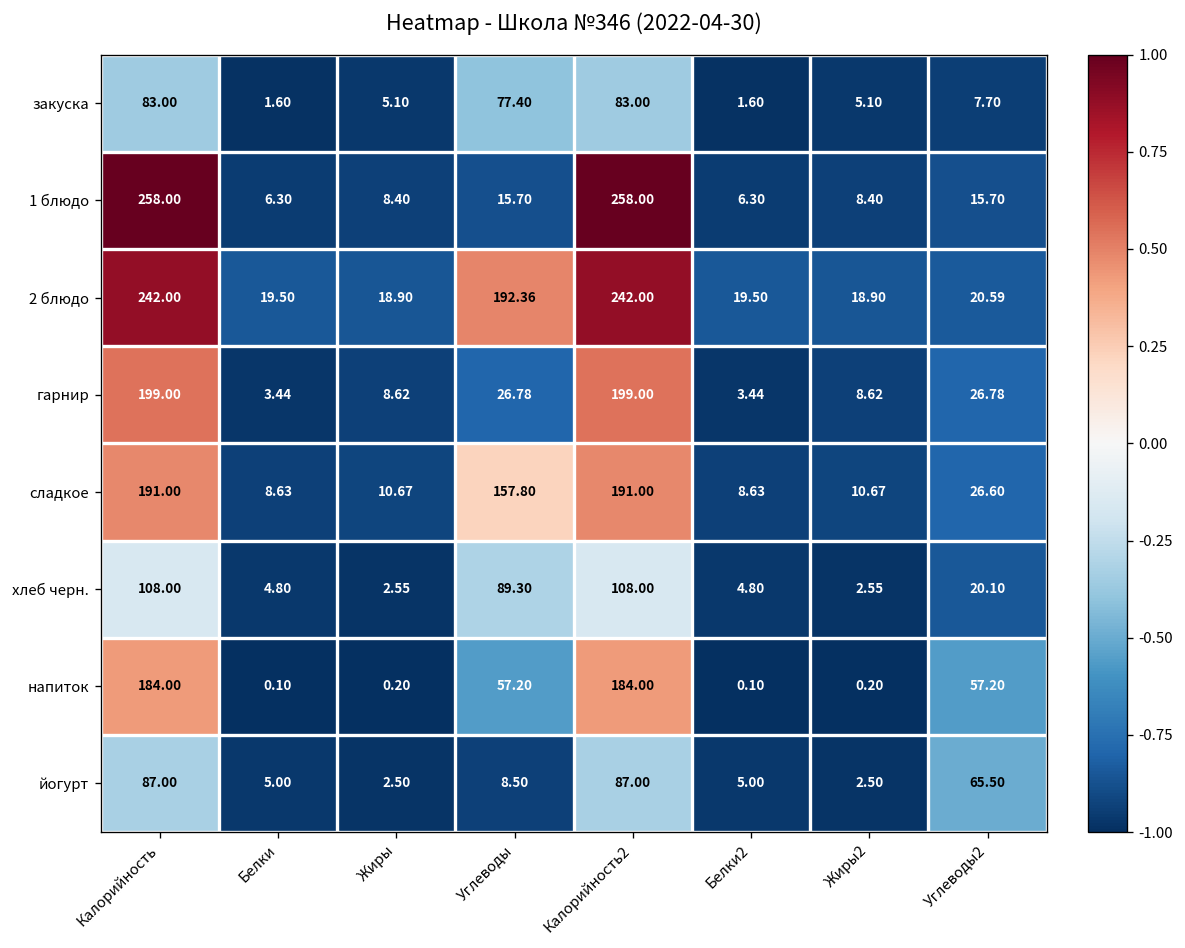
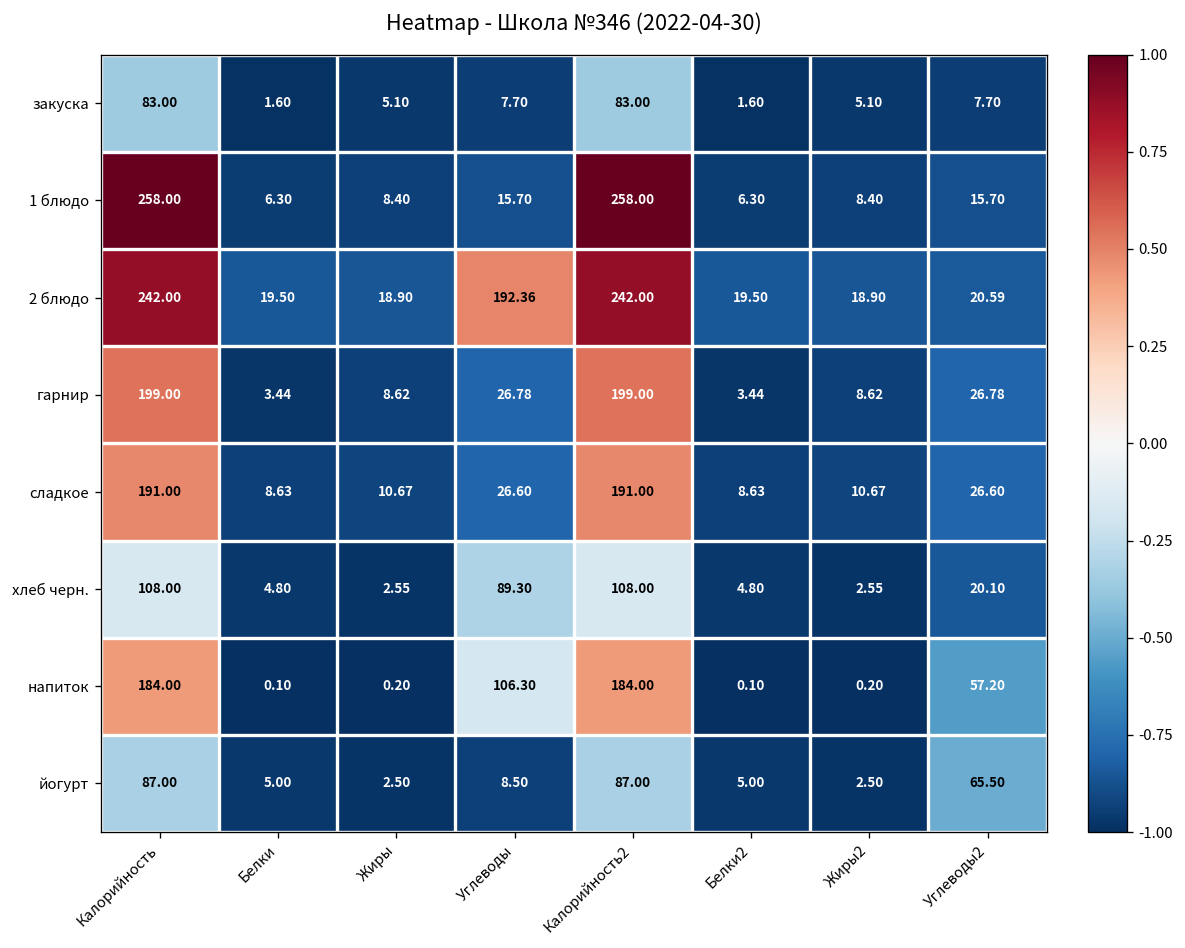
  {
    "закуска": {
      "Калорийность": 83.00,
      "Белки": 1.60,
      "Жиры": 5.10,
-     "Углеводы": 77.40,
+     "Углеводы": 7.70,
      "Калорийность2": 83.00,
      "Белки2": 1.60,
      "Жиры2": 5.10,
      "Углеводы2": 7.70
    },
    "1 блюдо": {
      "Калорийность": 258.00,
      "Белки": 6.30,
      "Жиры": 8.40,
      "Углеводы": 15.70,
      "Калорийность2": 258.00,
      "Белки2": 6.30,
      "Жиры2": 8.40,
      "Углеводы2": 15.70
    },
    "2 блюдо": {
      "Калорийность": 242.00,
      "Белки": 19.50,
      "Жиры": 18.90,
      "Углеводы": 192.36,
      "Калорийность2": 242.00,
      "Белки2": 19.50,
      "Жиры2": 18.90,
      "Углеводы2": 20.59
    },
    "гарнир": {
      "Калорийность": 199.00,
      "Белки": 3.44,
      "Жиры": 8.62,
      "Углеводы": 26.78,
      "Калорийность2": 199.00,
      "Белки2": 3.44,
      "Жиры2": 8.62,
      "Углеводы2": 26.78
    },
    "сладкое": {
      "Калорийность": 191.00,
      "Белки": 8.63,
      "Жиры": 10.67,
-     "Углеводы": 157.80,
+     "Углеводы": 26.60,
      "Калорийность2": 191.00,
      "Белки2": 8.63,
      "Жиры2": 10.67,
      "Углеводы2": 26.60
    },
    "хлеб черн.": {
      "Калорийность": 108.00,
      "Белки": 4.80,
      "Жиры": 2.55,
      "Углеводы": 89.30,
      "Калорийность2": 108.00,
      "Белки2": 4.80,
      "Жиры2": 2.55,
      "Углеводы2": 20.10
    },
    "напиток": {
      "Калорийность": 184.00,
      "Белки": 0.10,
      "Жиры": 0.20,
-     "Углеводы": 57.20,
+     "Углеводы": 106.30,
      "Калорийность2": 184.00,
      "Белки2": 0.10,
      "Жиры2": 0.20,
      "Углеводы2": 57.20
    },
    "йогурт": {
      "Калорийность": 87.00,
      "Белки": 5.00,
      "Жиры": 2.50,
      "Углеводы": 8.50,
      "Калорийность2": 87.00,
      "Белки2": 5.00,
      "Жиры2": 2.50,
      "Углеводы2": 65.50
    }
  }
